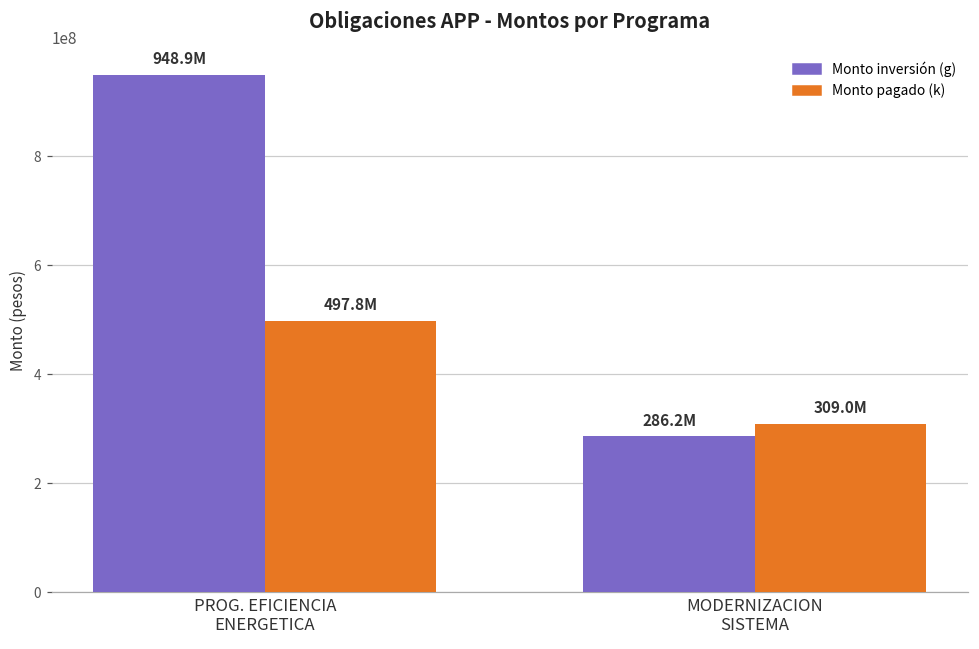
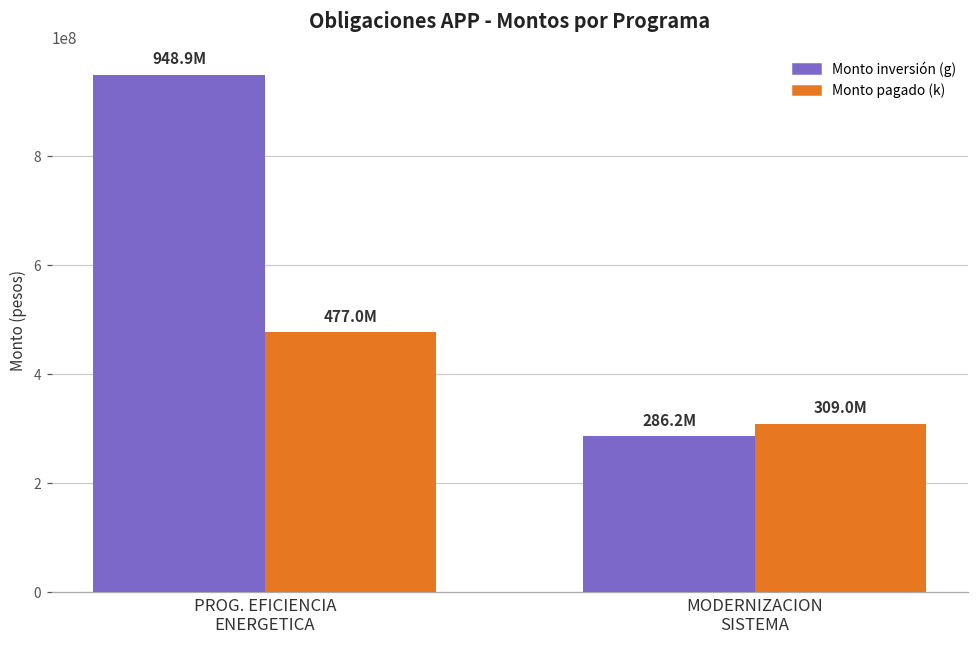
  {
    "Monto inversión (g)": {
      "PROG. EFICIENCIA ENERGETICA": "948.9M",
      "MODERNIZACION SISTEMA": "286.2M"
    },
    "Monto pagado (k)": {
-     "PROG. EFICIENCIA ENERGETICA": "497.8M",
+     "PROG. EFICIENCIA ENERGETICA": "477.0M",
      "MODERNIZACION SISTEMA": "309.0M"
    }
  }
